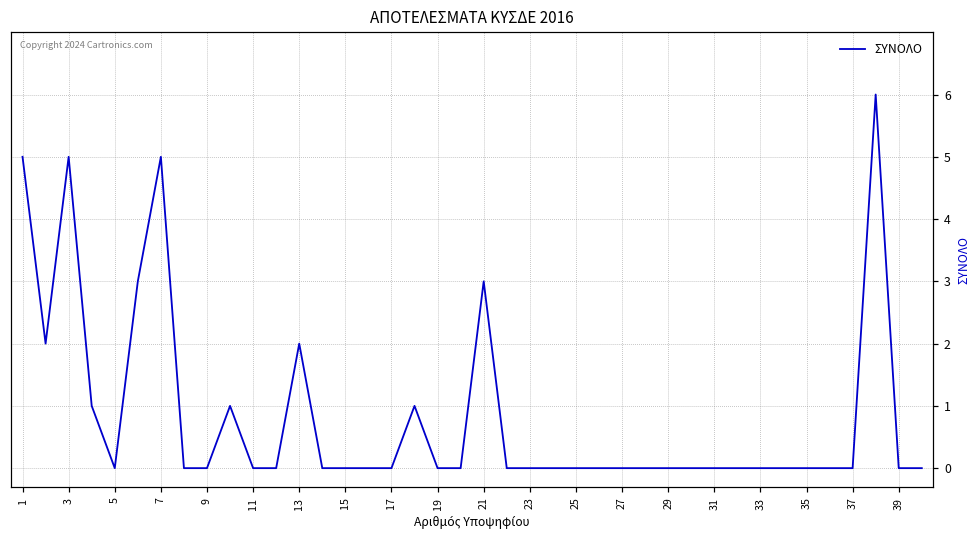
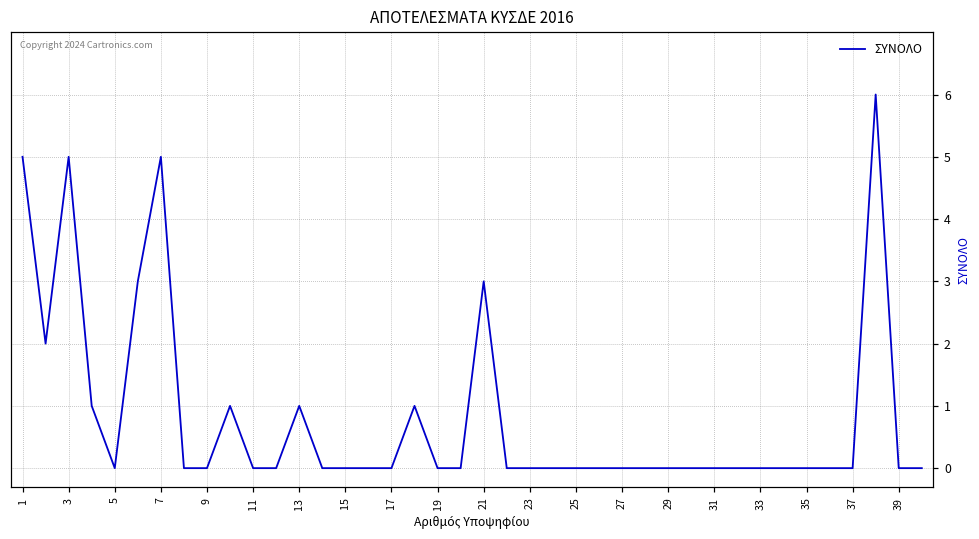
  {
    "1": 5,
    "3": 5,
    "5": 0,
    "7": 5,
    "9": 0,
    "11": 0,
-   "13": 2,
+   "13": 1,
    "15": 0,
    "17": 0,
    "19": 0,
    "21": 3,
    "23": 0,
    "25": 0,
    "27": 0,
    "29": 0,
    "31": 0,
    "33": 0,
    "35": 0,
    "37": 0,
    "39": 0
  }
